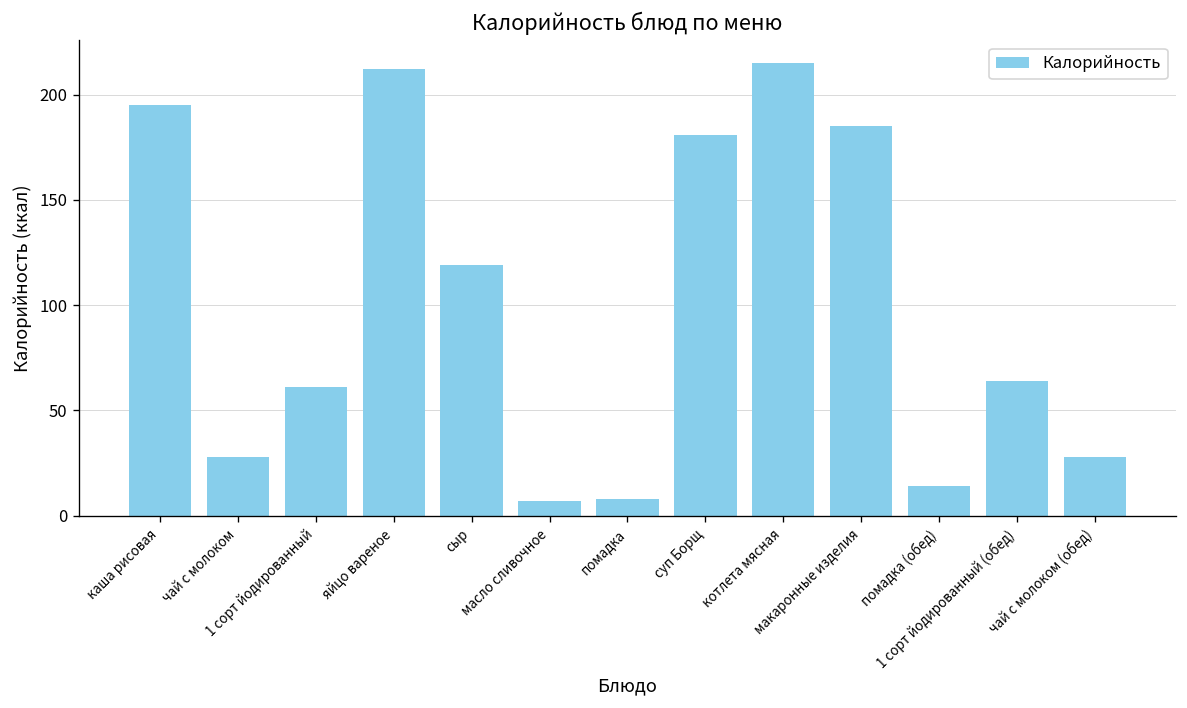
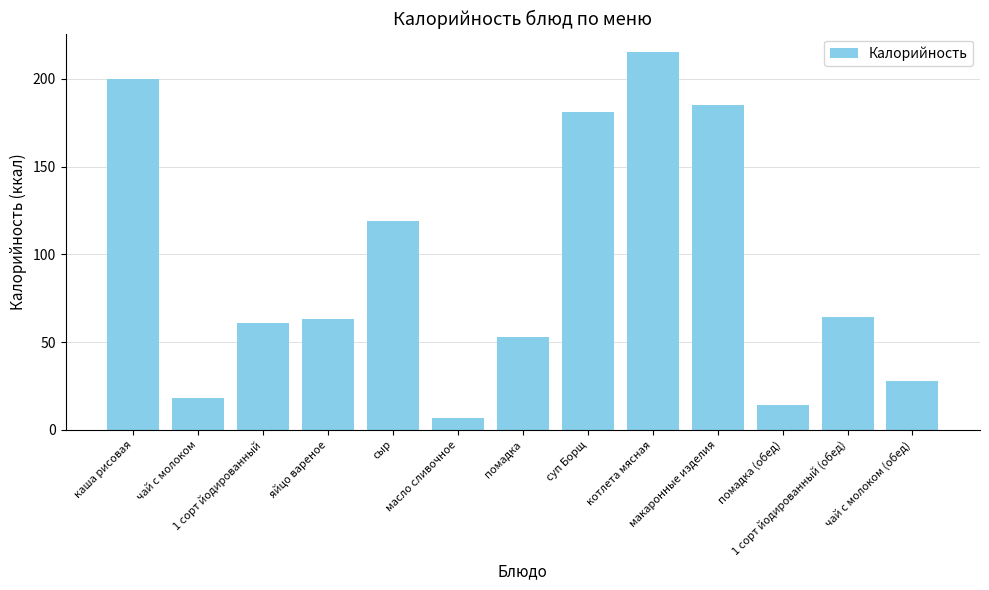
  {
-   "каша рисовая": 195,
-   "чай с молоком": 28,
+   "каша рисовая": 200,
+   "чай с молоком": 18,
    "1 сорт йодированный": 61,
-   "яйцо вареное": 212,
+   "яйцо вареное": 63,
    "сыр": 119,
    "масло сливочное": 7,
-   "помадка": 8,
+   "помадка": 53,
    "суп Борщ": 181,
    "котлета мясная": 215,
    "макаронные изделия": 185,
    "помадка (обед)": 14,
    "1 сорт йодированный (обед)": 64,
    "чай с молоком (обед)": 28
  }
